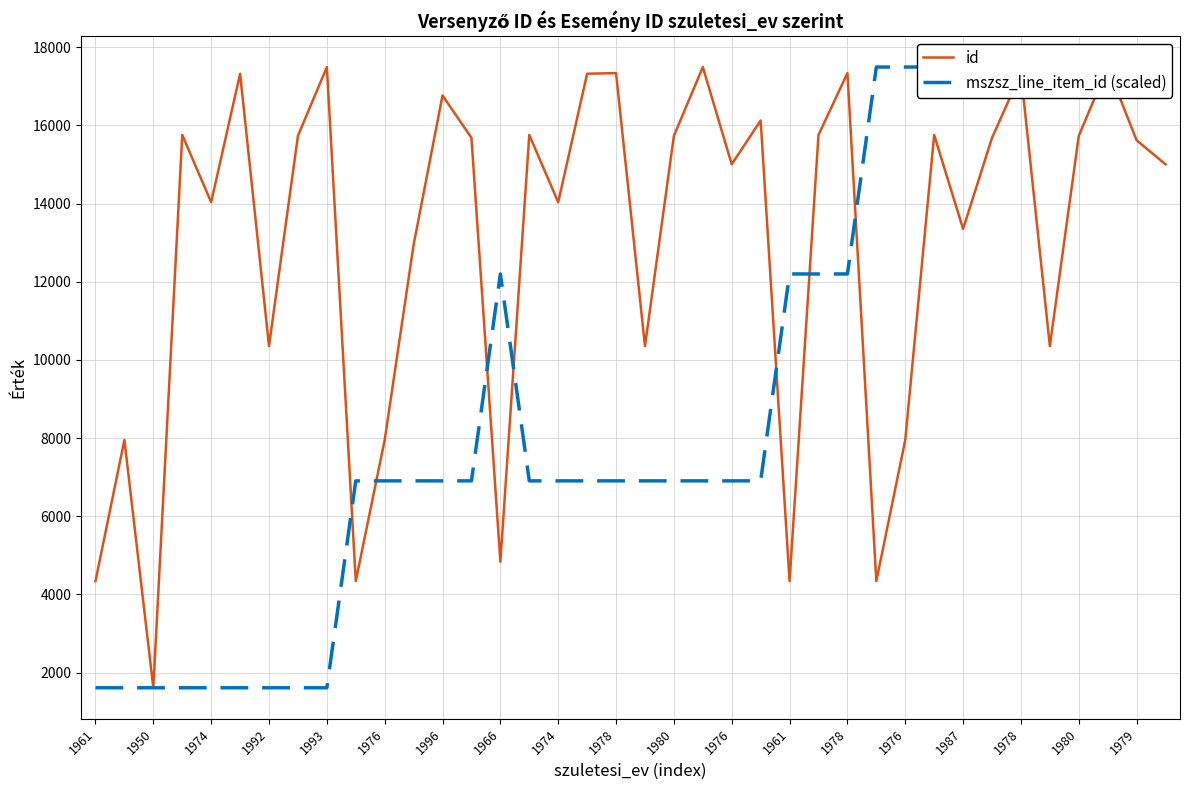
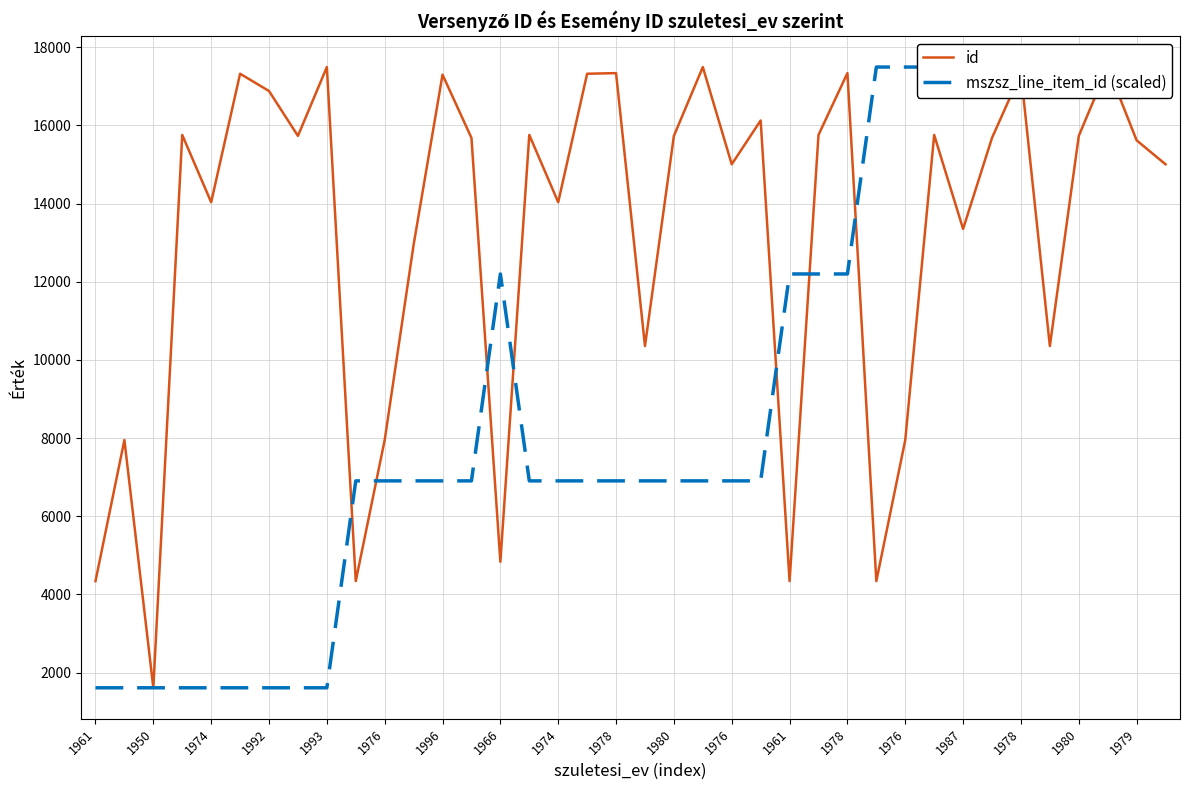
  {
    "id": {
-     "1992": 10400,
+     "1992": 16900,
      "1993": 17500,
-     "1996": 16800,
+     "1996": 17300,
      "1966": 4800,
      "1987": 13400,
      "1979": 15600
    },
    "mszsz_line_item_id (scaled)": {
      "1992": 1600,
      "1993": 1600,
      "1996": 6900,
      "1966": 12200
    }
  }
